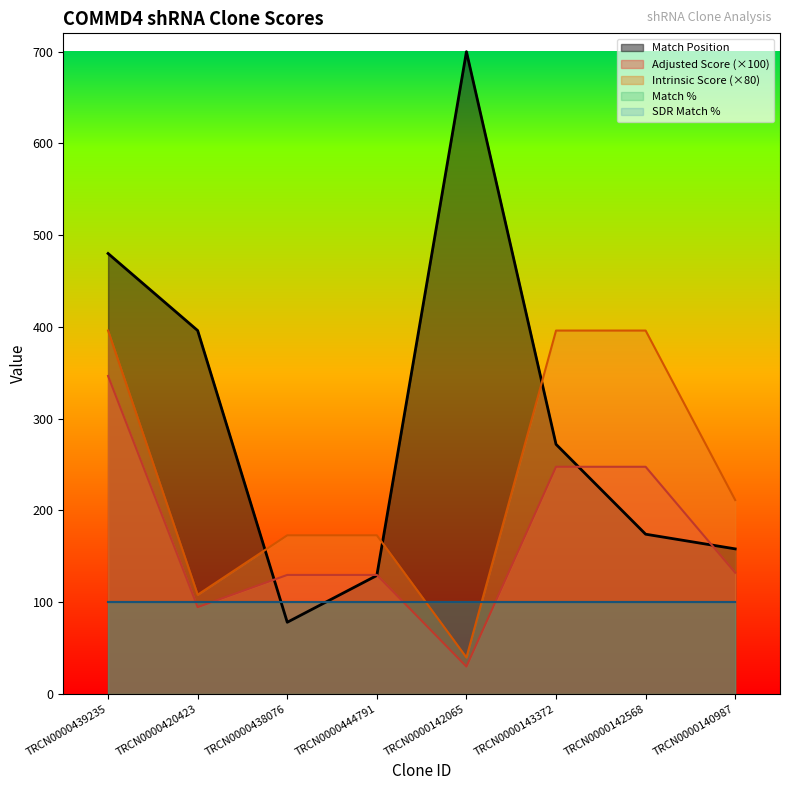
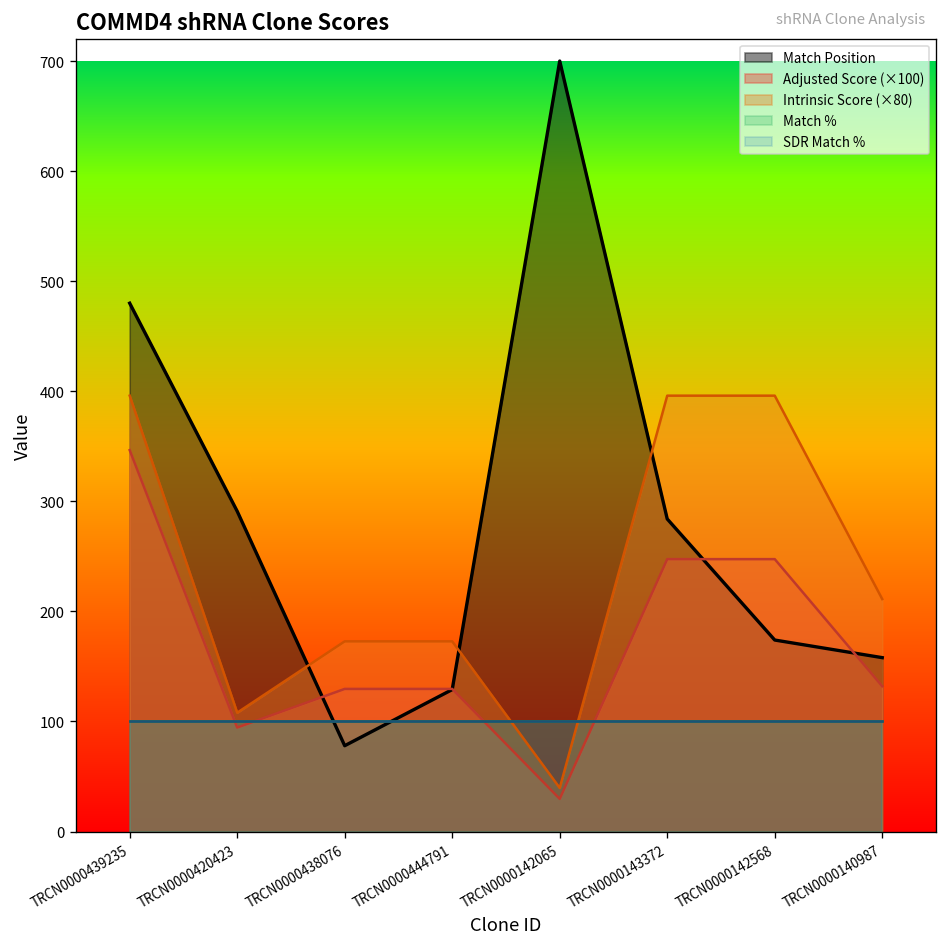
  {
    "Match Position": {
      "TRCN0000439235": 480,
-     "TRCN0000420423": 400,
+     "TRCN0000420423": 290,
      "TRCN0000438076": 80,
      "TRCN0000142065": 700,
-     "TRCN0000143372": 270,
+     "TRCN0000143372": 280,
      "TRCN0000142568": 170,
      "TRCN0000140987": 160
    },
    "SDR Match %": {
      "TRCN0000439235": 100,
      "TRCN0000420423": 100,
      "TRCN0000438076": 100,
      "TRCN0000444791": 100,
      "TRCN0000142065": 100,
      "TRCN0000143372": 100,
      "TRCN0000142568": 100,
      "TRCN0000140987": 100
    }
  }
